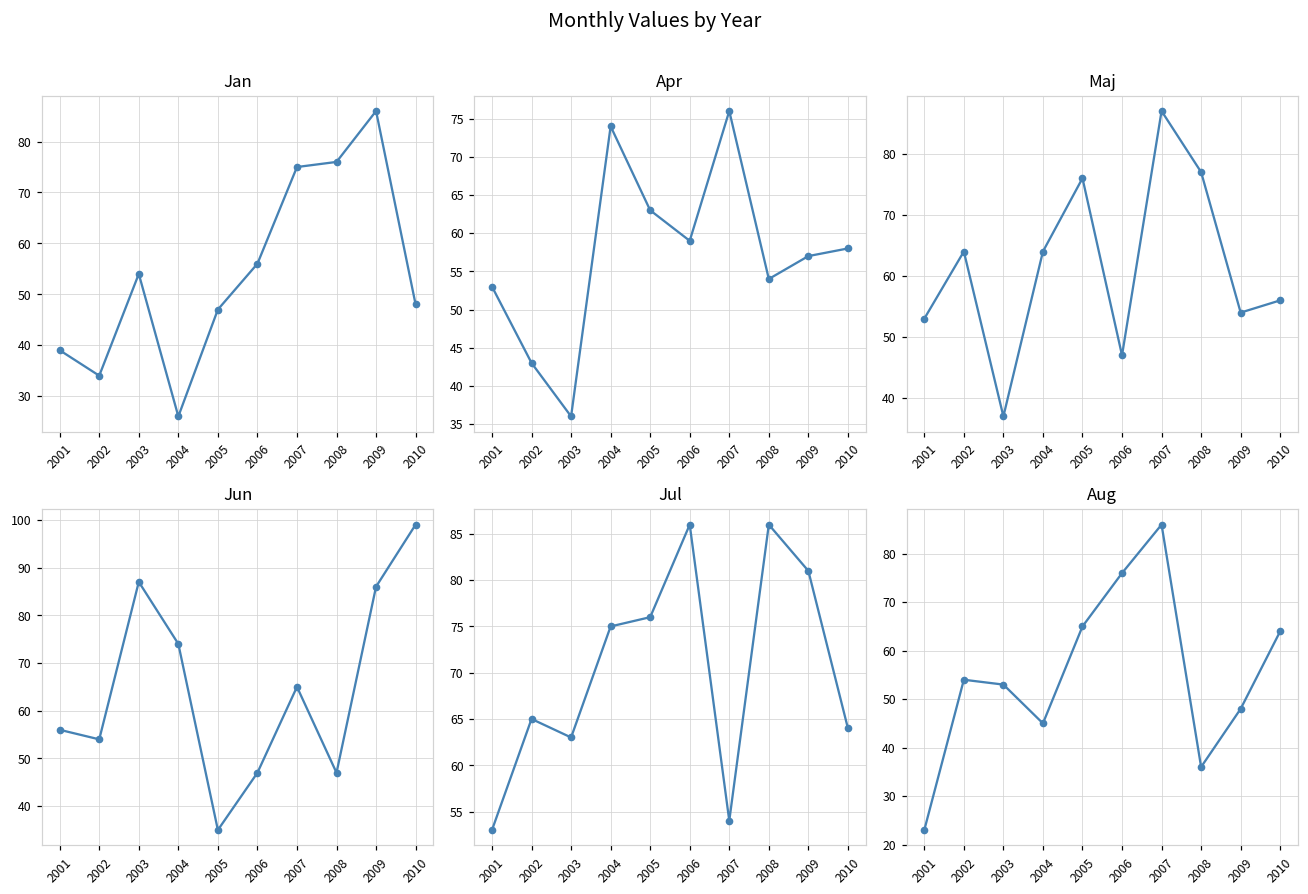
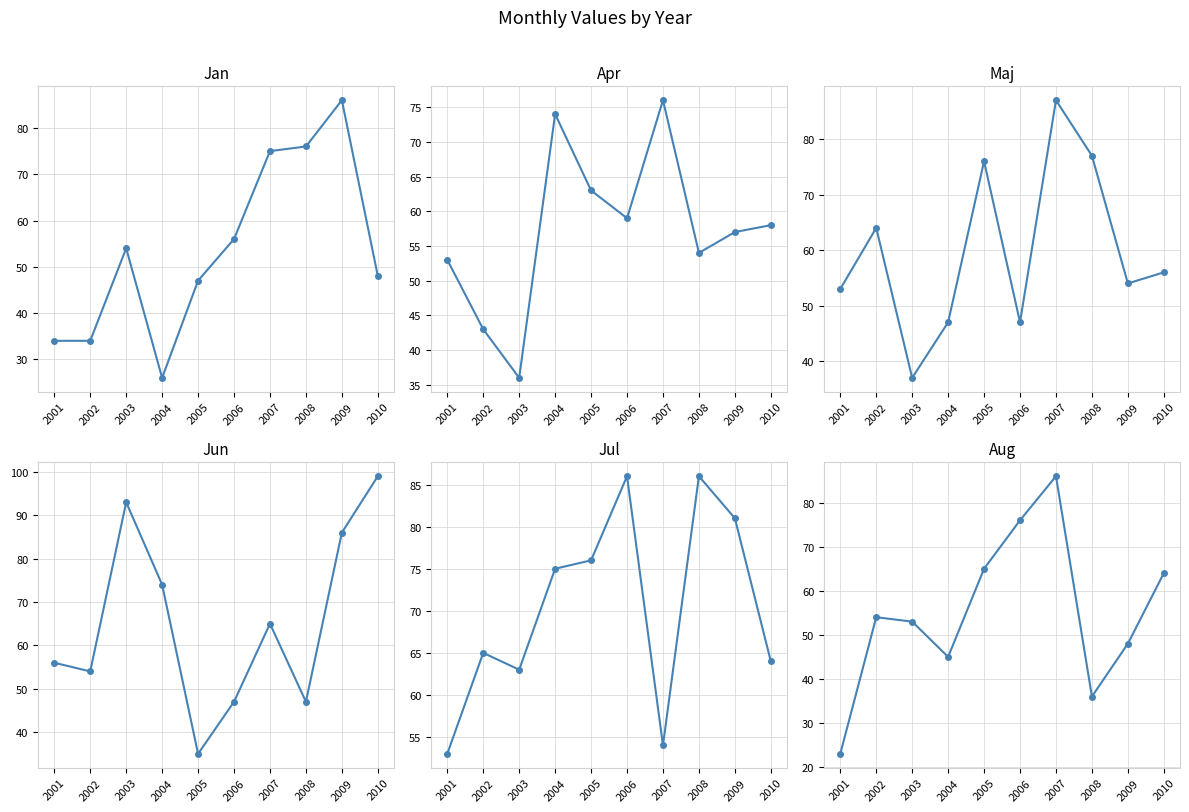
  {
    "Jan": {
-     "2001": 39,
+     "2001": 34,
      "2002": 34,
      "2003": 54,
      "2004": 26,
      "2005": 47,
      "2006": 56,
      "2007": 75,
      "2008": 76,
      "2009": 86,
      "2010": 48
    },
    "Apr": {
      "2001": 53,
      "2002": 43,
      "2003": 36,
      "2004": 74,
      "2005": 63,
      "2006": 59,
      "2007": 76,
      "2008": 54,
      "2009": 57,
      "2010": 58
    },
    "Maj": {
      "2001": 53,
      "2002": 64,
      "2003": 37,
-     "2004": 64,
+     "2004": 47,
      "2005": 76,
      "2006": 47,
      "2007": 87,
      "2008": 77,
      "2009": 54,
      "2010": 56
    },
    "Jun": {
      "2001": 56,
      "2002": 54,
-     "2003": 87,
+     "2003": 93,
      "2004": 74,
      "2005": 35,
      "2006": 47,
      "2007": 65,
      "2008": 47,
      "2009": 86,
      "2010": 99
    },
    "Jul": {
      "2001": 53,
      "2002": 65,
      "2003": 63,
      "2004": 75,
      "2005": 76,
      "2006": 86,
      "2007": 54,
      "2008": 86,
      "2009": 81,
      "2010": 64
    },
    "Aug": {
      "2001": 23,
      "2002": 54,
      "2003": 53,
      "2004": 45,
      "2005": 65,
      "2006": 76,
      "2007": 86,
      "2008": 36,
      "2009": 48,
      "2010": 64
    }
  }
